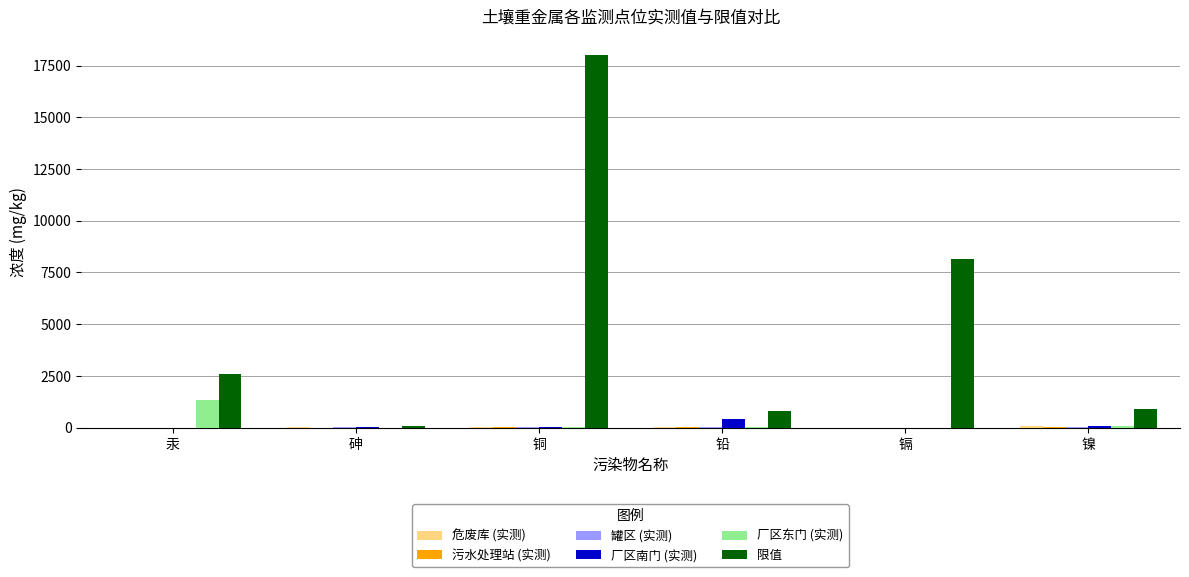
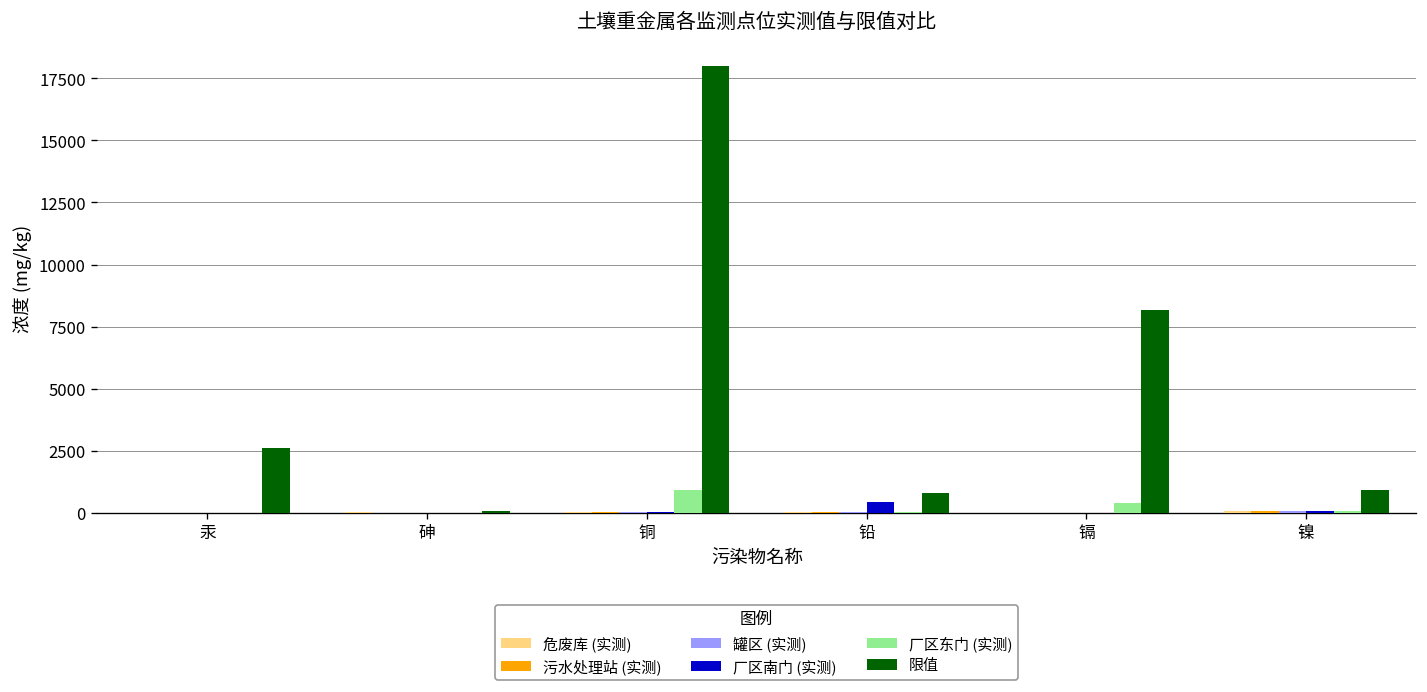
  {
    "厂区南门 (实测)": {
      "铅": 400
    },
    "厂区东门 (实测)": {
-     "汞": 1400,
-     "铜": 0,
-     "镉": 0
+     "汞": 0,
+     "铜": 900,
+     "镉": 400
    },
    "限值": {
      "汞": 2600,
      "铜": 18000,
      "铅": 800,
      "镉": 8200,
      "镍": 900
    }
  }
